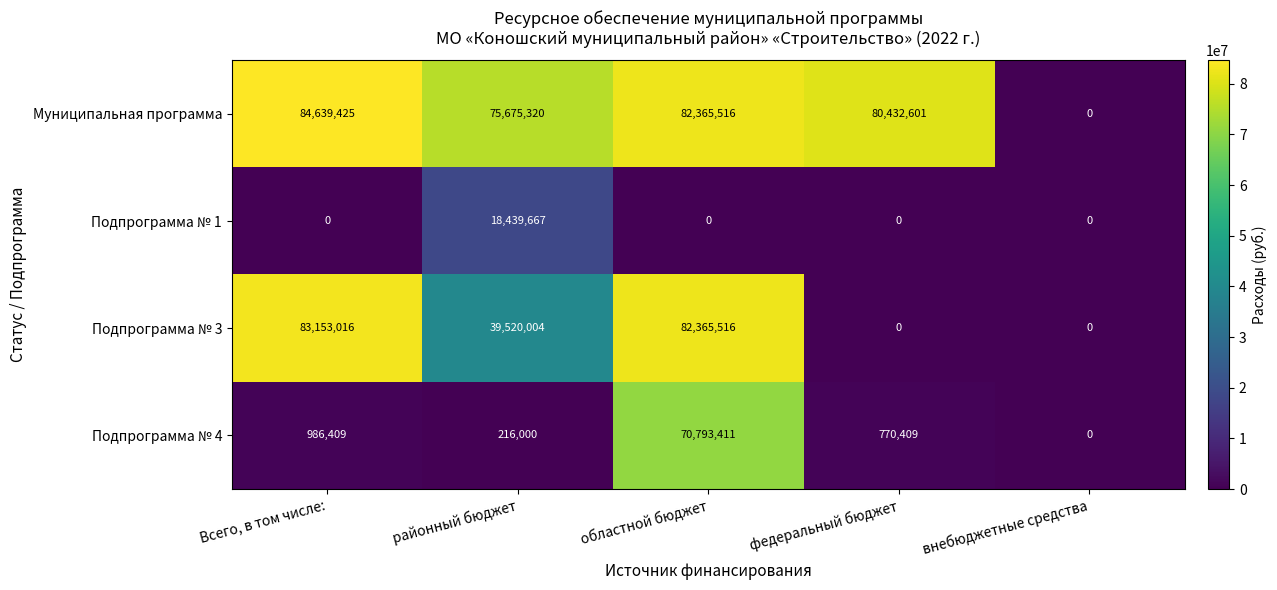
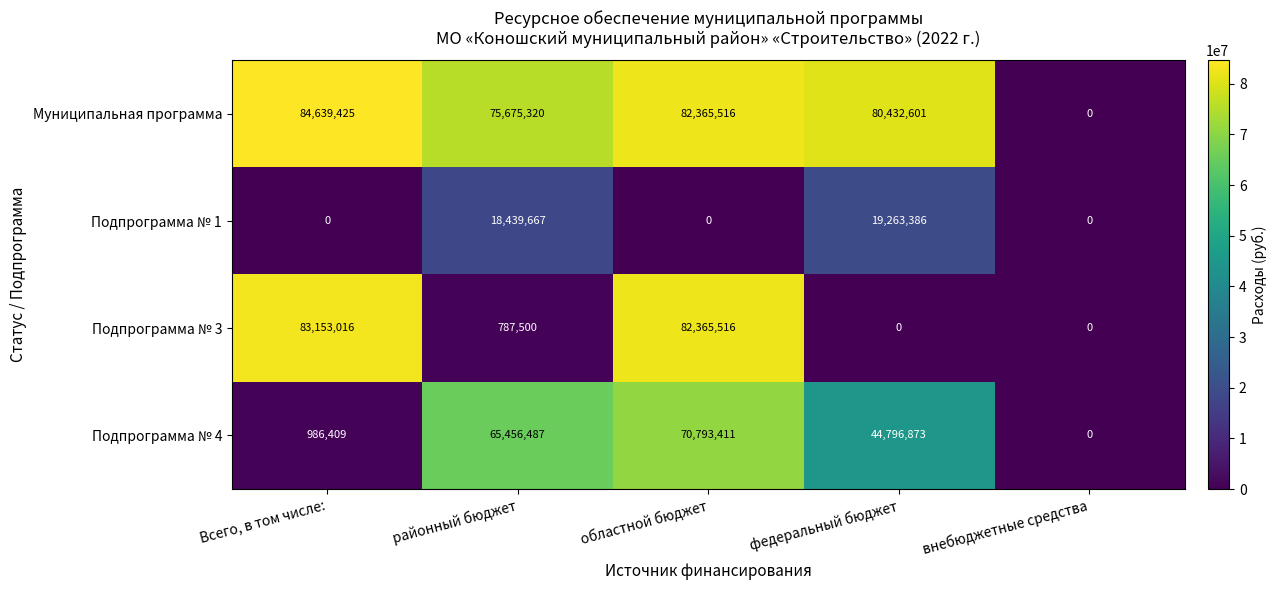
  {
    "Муниципальная программа": {
      "Всего, в том числе:": "84,639,425",
      "районный бюджет": "75,675,320",
      "областной бюджет": "82,365,516",
      "федеральный бюджет": "80,432,601",
      "внебюджетные средства": "0"
    },
    "Подпрограмма № 1": {
      "Всего, в том числе:": "0",
      "районный бюджет": "18,439,667",
      "областной бюджет": "0",
-     "федеральный бюджет": "0",
+     "федеральный бюджет": "19,263,386",
      "внебюджетные средства": "0"
    },
    "Подпрограмма № 3": {
      "Всего, в том числе:": "83,153,016",
-     "районный бюджет": "39,520,004",
+     "районный бюджет": "787,500",
      "областной бюджет": "82,365,516",
      "федеральный бюджет": "0",
      "внебюджетные средства": "0"
    },
    "Подпрограмма № 4": {
      "Всего, в том числе:": "986,409",
-     "районный бюджет": "216,000",
+     "районный бюджет": "65,456,487",
      "областной бюджет": "70,793,411",
-     "федеральный бюджет": "770,409",
+     "федеральный бюджет": "44,796,873",
      "внебюджетные средства": "0"
    }
  }
